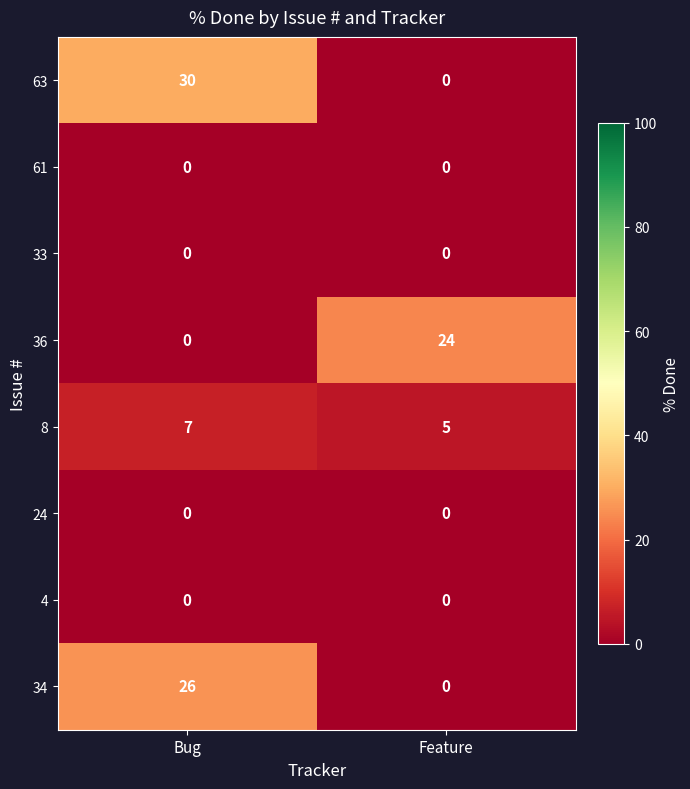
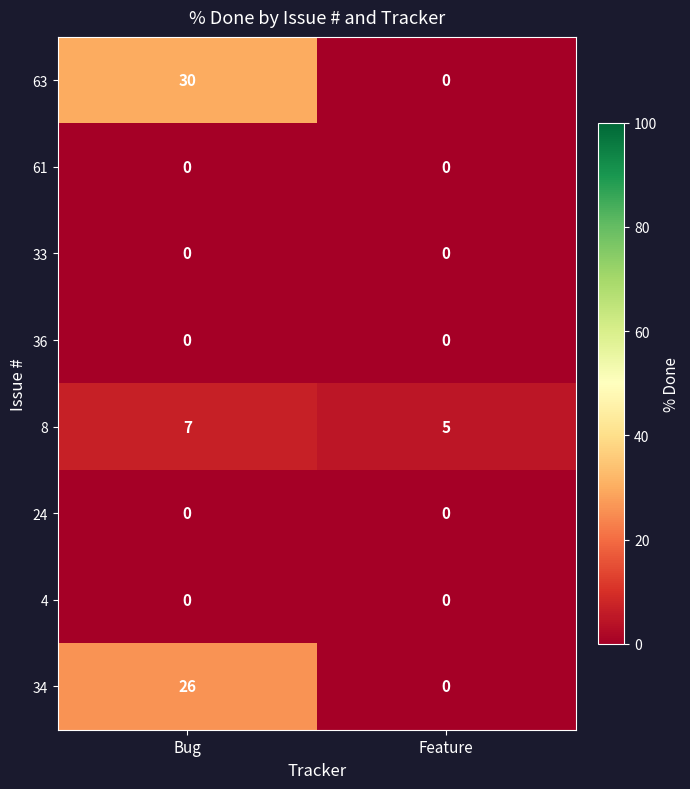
  {
    "63": {
      "Bug": 30,
      "Feature": 0
    },
    "61": {
      "Bug": 0,
      "Feature": 0
    },
    "33": {
      "Bug": 0,
      "Feature": 0
    },
    "36": {
      "Bug": 0,
-     "Feature": 24
+     "Feature": 0
    },
    "8": {
      "Bug": 7,
      "Feature": 5
    },
    "24": {
      "Bug": 0,
      "Feature": 0
    },
    "4": {
      "Bug": 0,
      "Feature": 0
    },
    "34": {
      "Bug": 26,
      "Feature": 0
    }
  }
